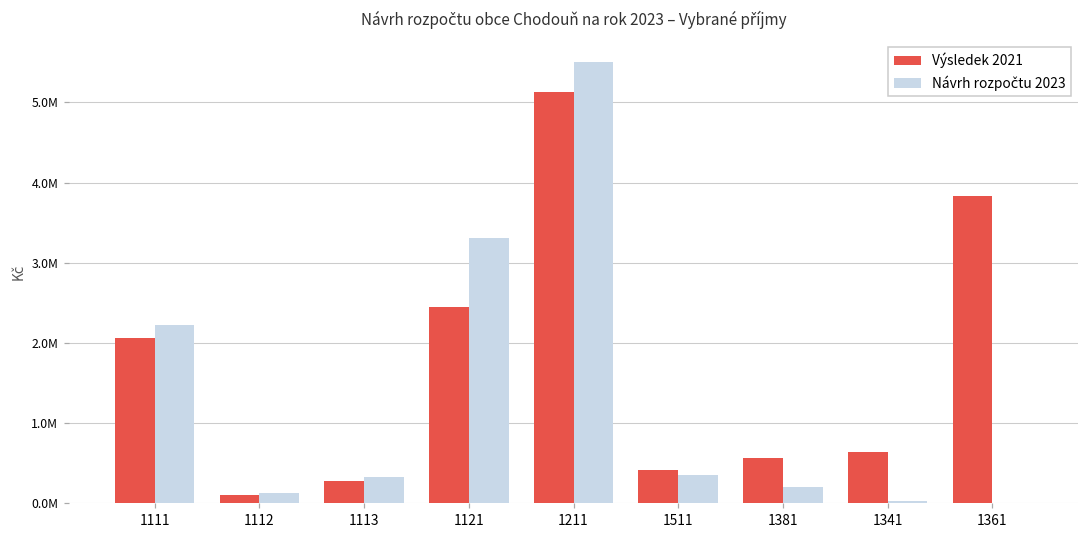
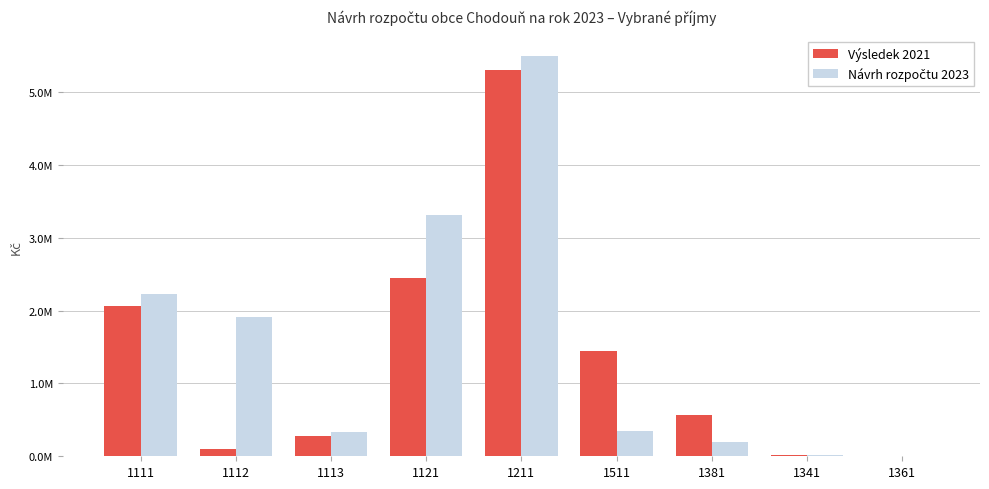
  {
    "Výsledek 2021": {
      "1111": 2100000,
      "1112": 100000,
      "1113": 300000,
      "1121": 2500000,
-     "1211": 5100000,
-     "1511": 400000,
+     "1211": 5300000,
+     "1511": 1400000,
      "1381": 600000,
-     "1341": 600000,
-     "1361": 3800000
+     "1341": 0,
+     "1361": 0
    },
    "Návrh rozpočtu 2023": {
      "1111": 2200000,
-     "1112": 100000,
+     "1112": 1900000,
      "1113": 300000,
      "1121": 3300000,
      "1211": 5500000,
      "1511": 400000,
      "1381": 200000
    }
  }
